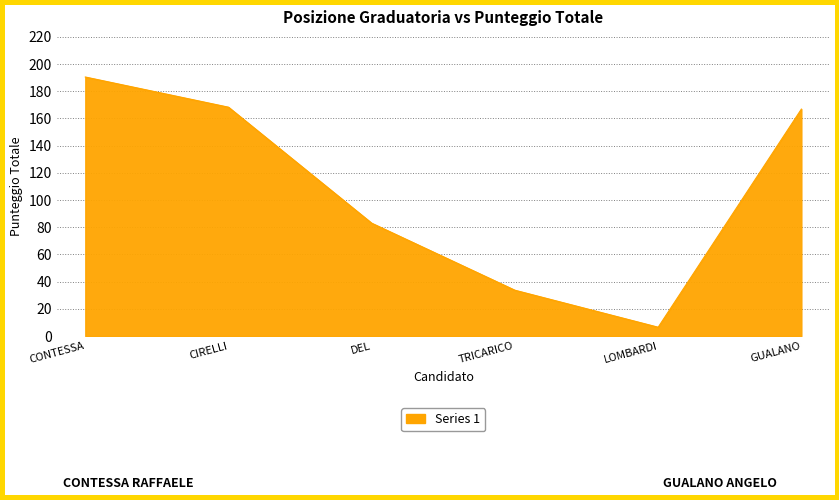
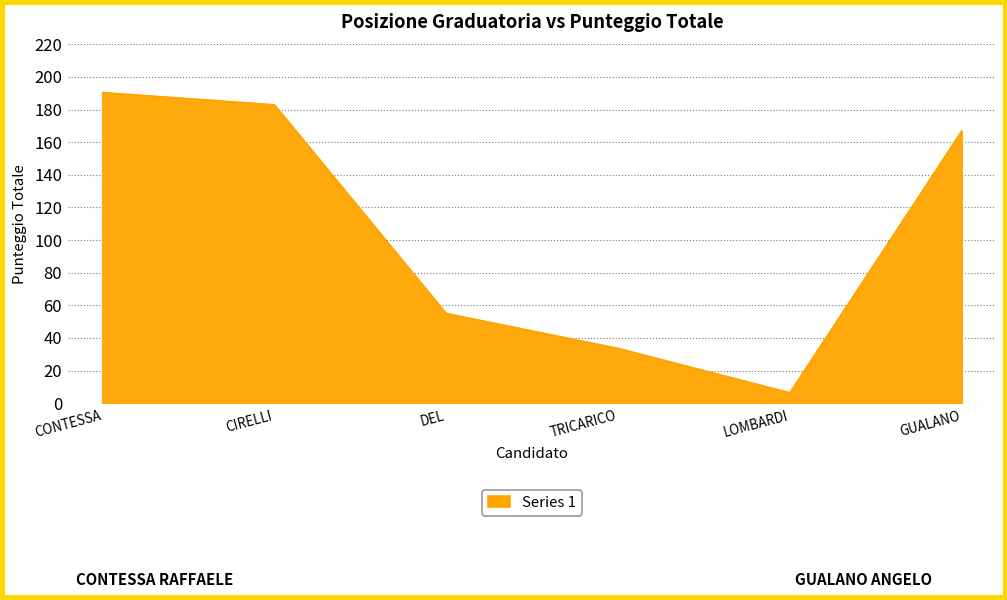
  {
    "CONTESSA": 191,
-   "CIRELLI": 168,
-   "DEL": 83,
+   "CIRELLI": 183,
+   "DEL": 55,
    "TRICARICO": 34,
    "LOMBARDI": 7,
    "GUALANO": 167
  }
